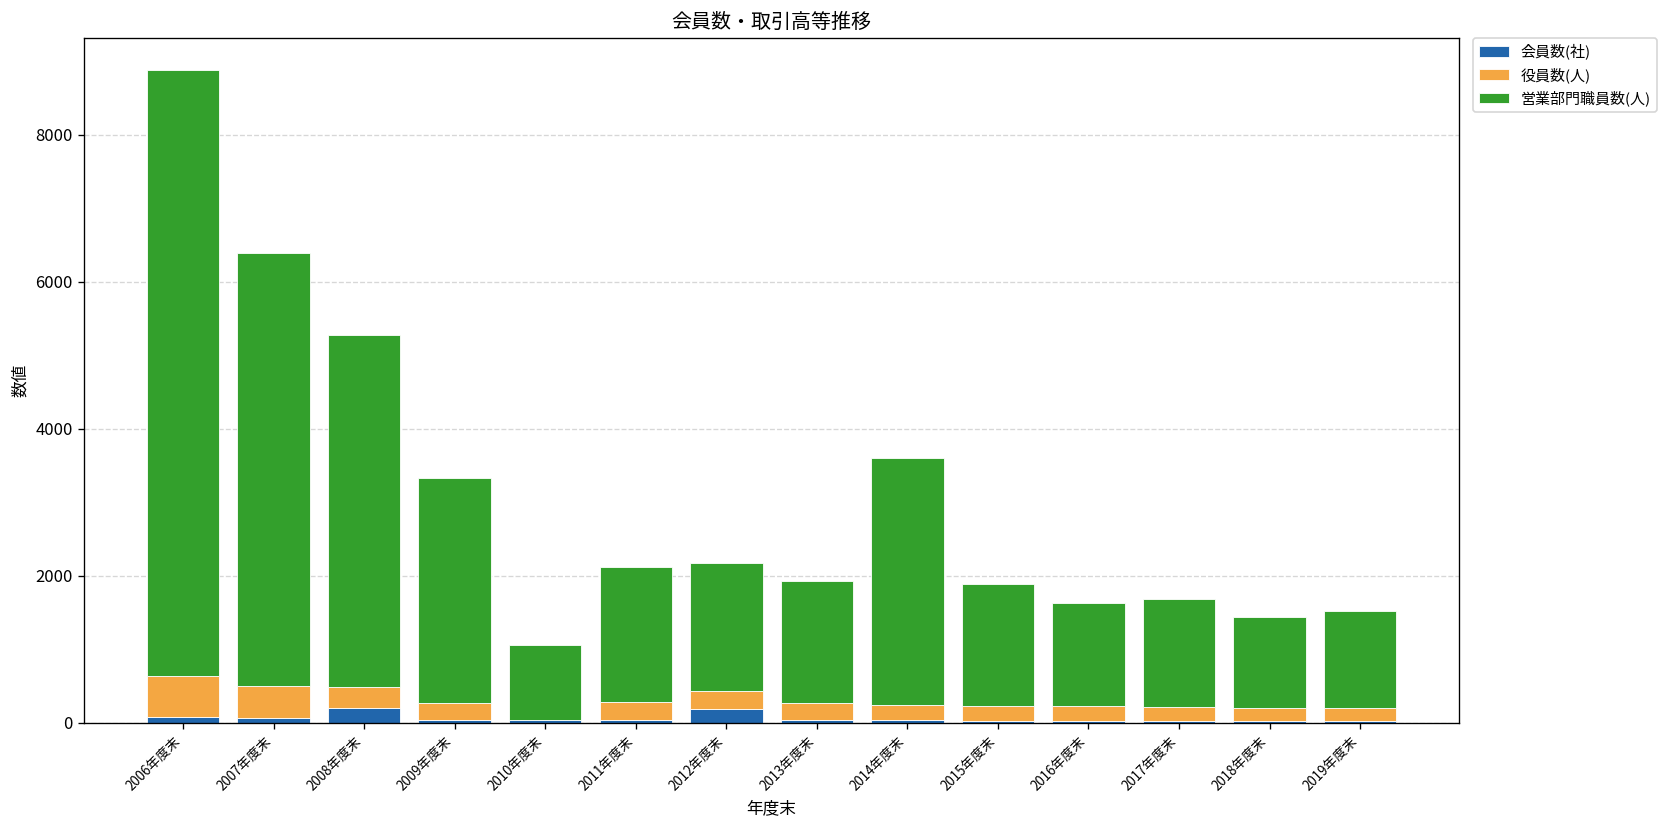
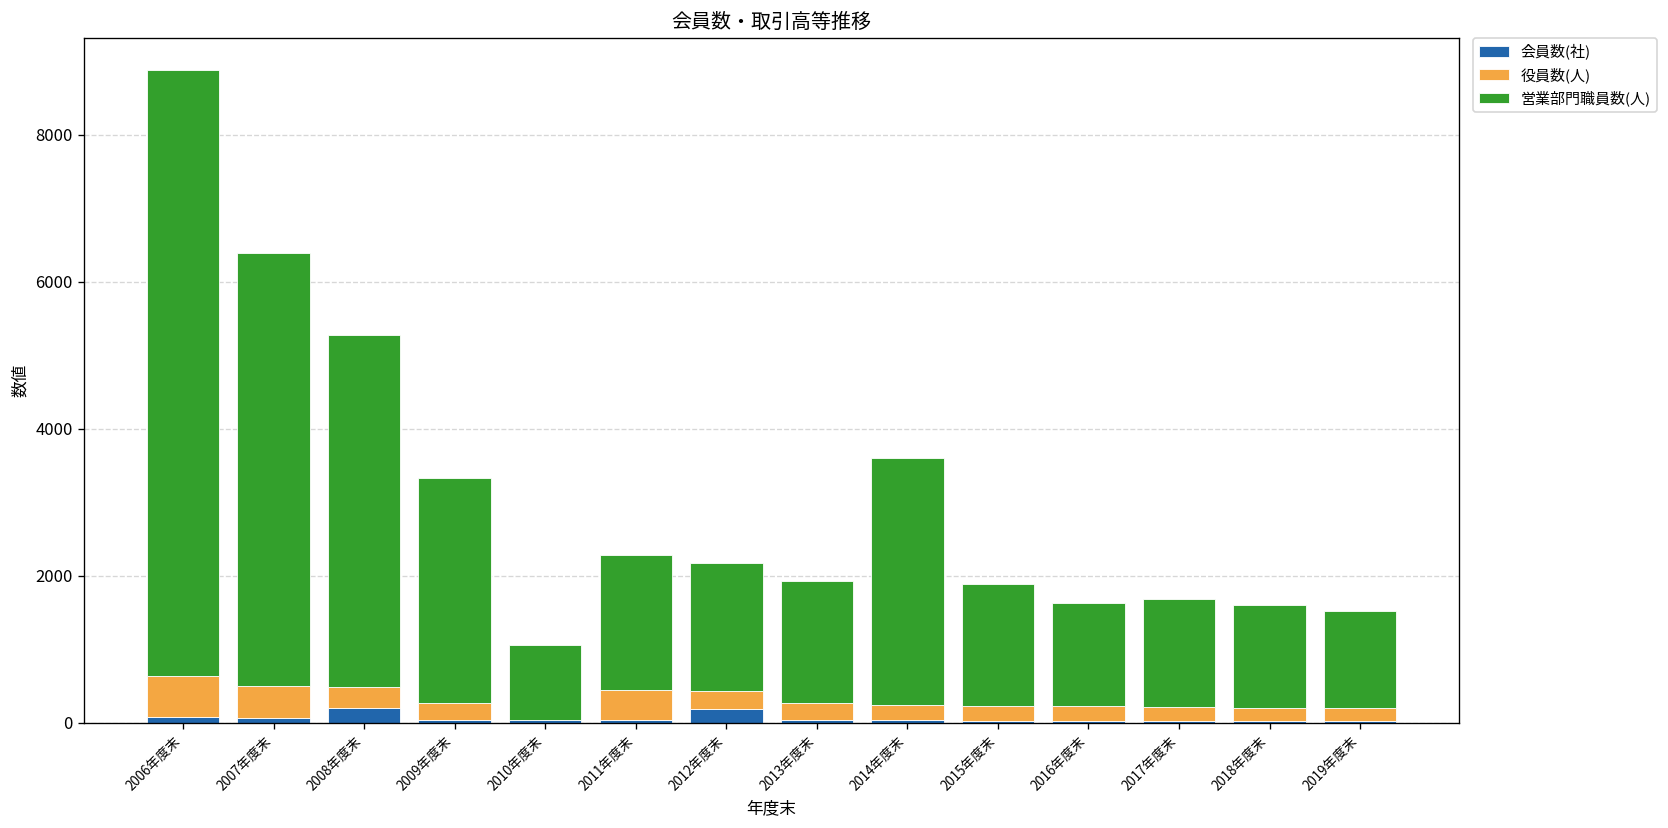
  {
    "会員数(社)": {
      "2006年度末": 100,
      "2007年度末": 100,
      "2008年度末": 200,
      "2012年度末": 200
    },
    "役員数(人)": {
      "2006年度末": 600,
      "2007年度末": 400,
      "2008年度末": 300,
      "2009年度末": 200,
      "2010年度末": 0,
-     "2011年度末": 200,
+     "2011年度末": 400,
      "2012年度末": 200,
      "2013年度末": 200,
      "2014年度末": 200,
      "2015年度末": 200,
      "2016年度末": 200,
      "2017年度末": 200,
      "2018年度末": 200,
      "2019年度末": 200
    },
    "営業部門職員数(人)": {
      "2006年度末": 8200,
      "2007年度末": 5900,
      "2008年度末": 4800,
      "2009年度末": 3100,
      "2010年度末": 1000,
      "2011年度末": 1800,
      "2012年度末": 1700,
      "2013年度末": 1700,
      "2014年度末": 3400,
      "2015年度末": 1700,
      "2016年度末": 1400,
      "2017年度末": 1500,
-     "2018年度末": 1200,
+     "2018年度末": 1400,
      "2019年度末": 1300
    }
  }
